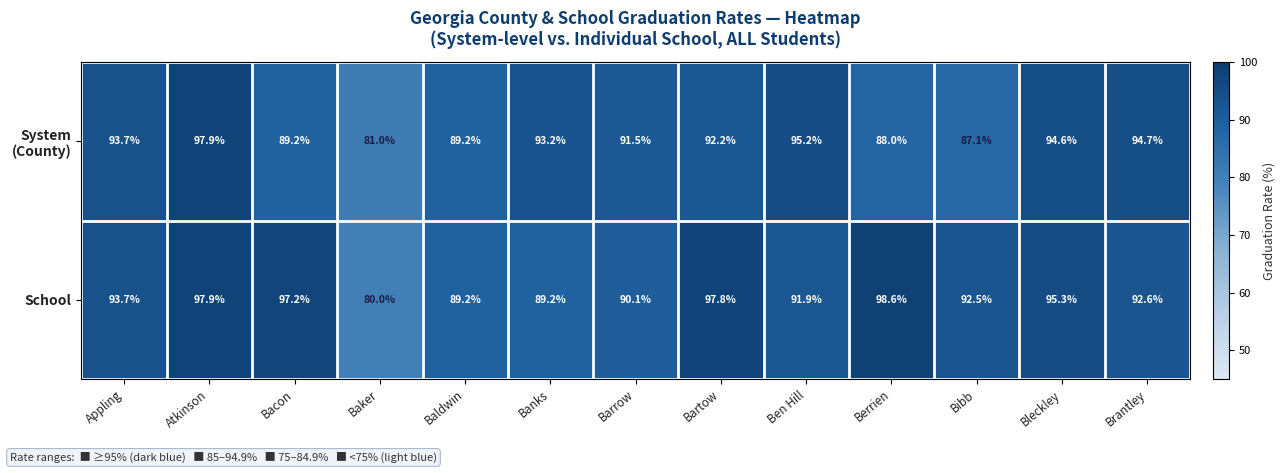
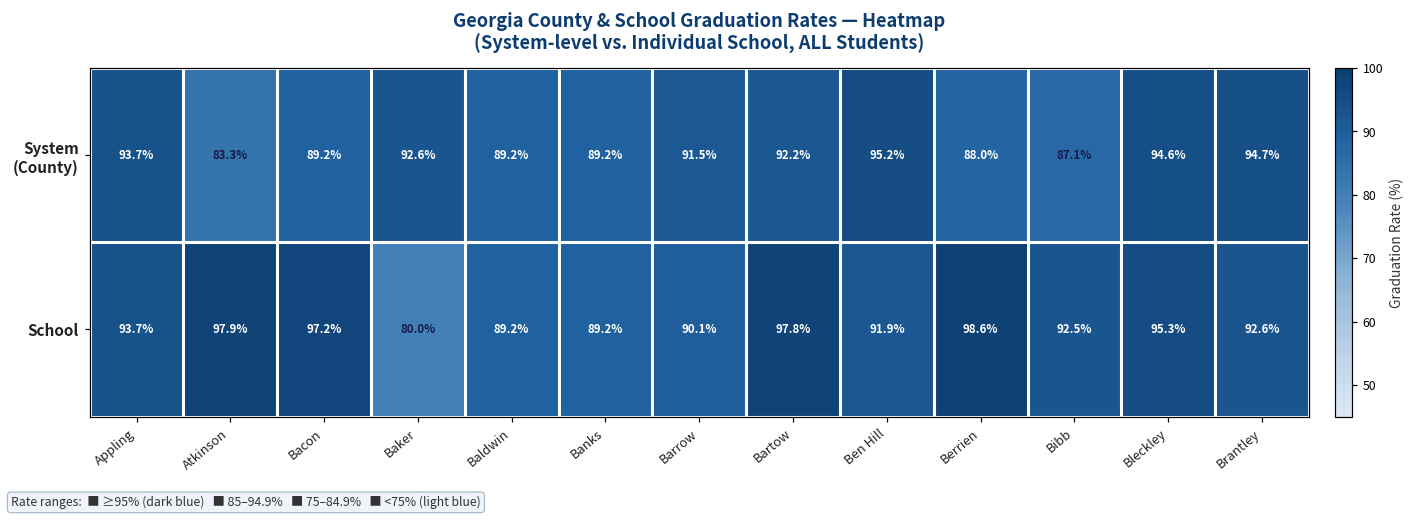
  {
    "System (County)": {
      "Appling": "93.7%",
-     "Atkinson": "97.9%",
+     "Atkinson": "83.3%",
      "Bacon": "89.2%",
-     "Baker": "81.0%",
+     "Baker": "92.6%",
      "Baldwin": "89.2%",
-     "Banks": "93.2%",
+     "Banks": "89.2%",
      "Barrow": "91.5%",
      "Bartow": "92.2%",
      "Ben Hill": "95.2%",
      "Berrien": "88.0%",
      "Bibb": "87.1%",
      "Bleckley": "94.6%",
      "Brantley": "94.7%"
    },
    "School": {
      "Appling": "93.7%",
      "Atkinson": "97.9%",
      "Bacon": "97.2%",
      "Baker": "80.0%",
      "Baldwin": "89.2%",
      "Banks": "89.2%",
      "Barrow": "90.1%",
      "Bartow": "97.8%",
      "Ben Hill": "91.9%",
      "Berrien": "98.6%",
      "Bibb": "92.5%",
      "Bleckley": "95.3%",
      "Brantley": "92.6%"
    }
  }
